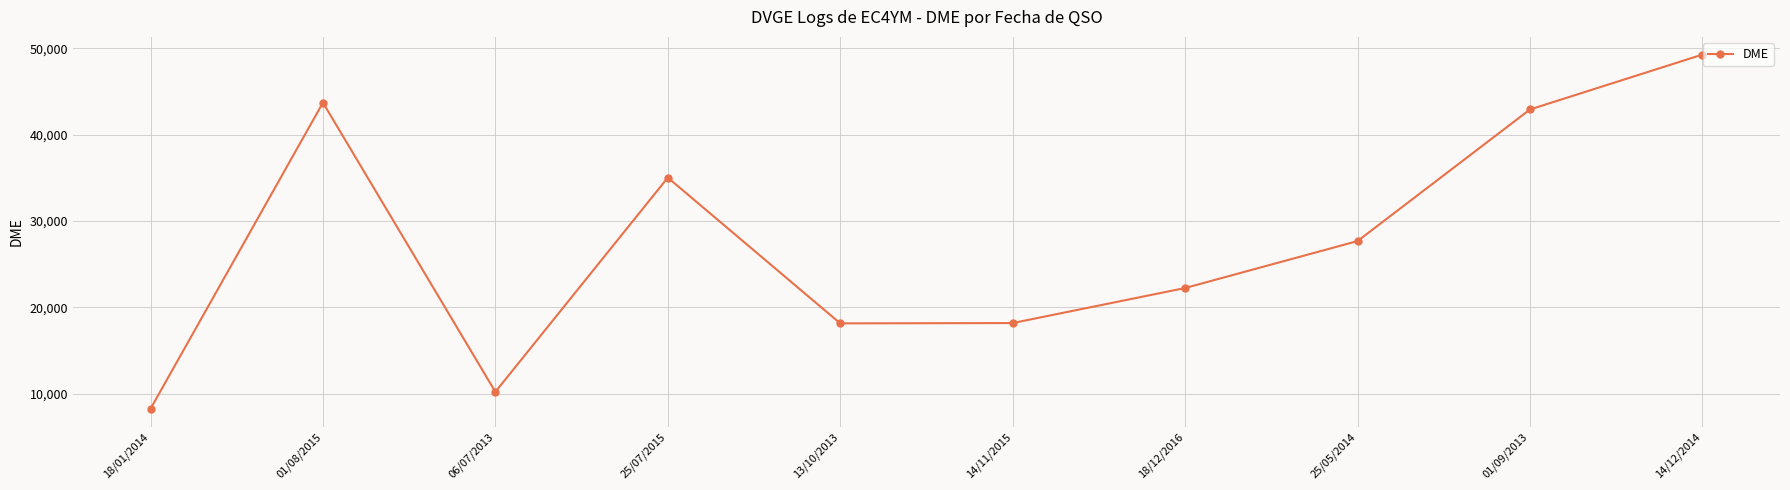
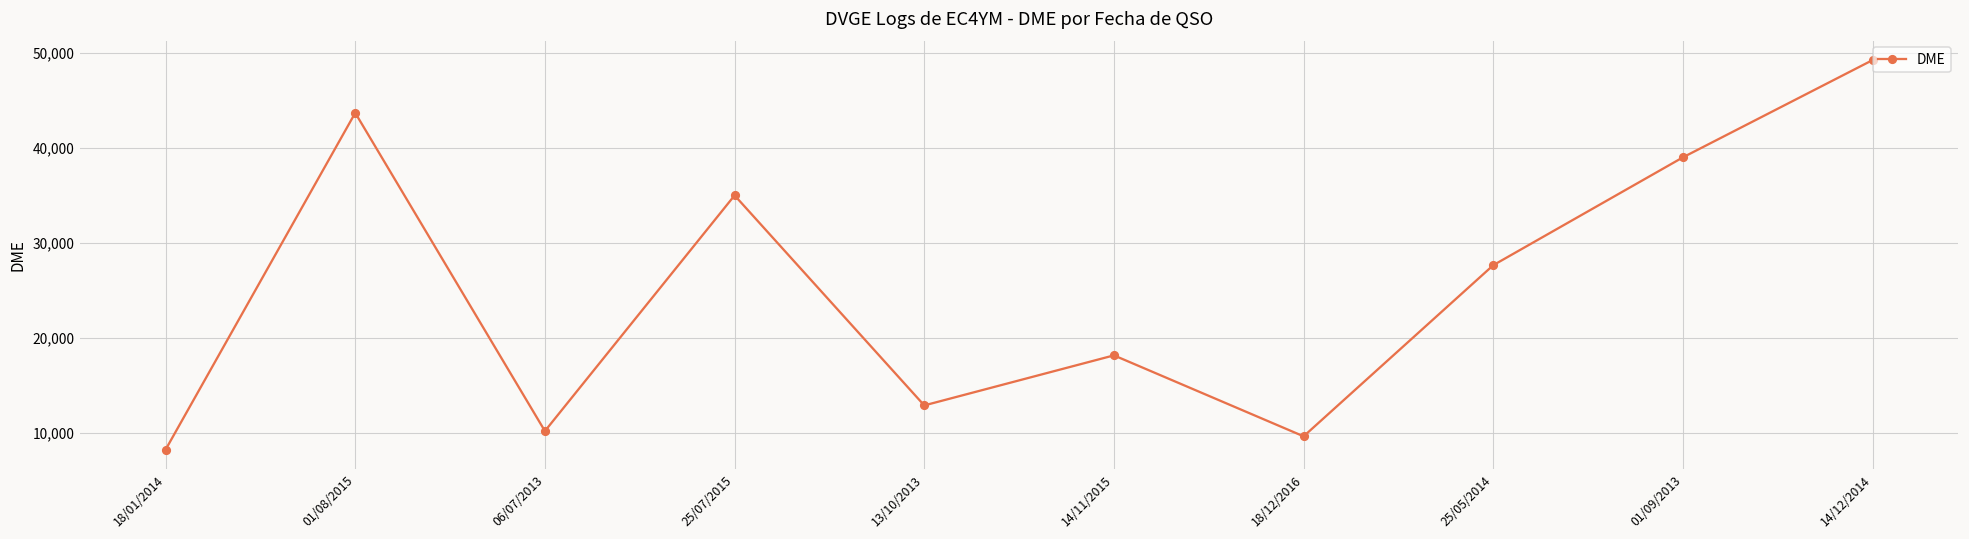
  {
    "18/01/2014": "8,000",
    "01/08/2015": "44,000",
    "06/07/2013": "10,000",
    "25/07/2015": "35,000",
-   "13/10/2013": "18,000",
+   "13/10/2013": "13,000",
    "14/11/2015": "18,000",
-   "18/12/2016": "22,000",
+   "18/12/2016": "10,000",
    "25/05/2014": "28,000",
-   "01/09/2013": "43,000",
+   "01/09/2013": "39,000",
    "14/12/2014": "49,000"
  }
